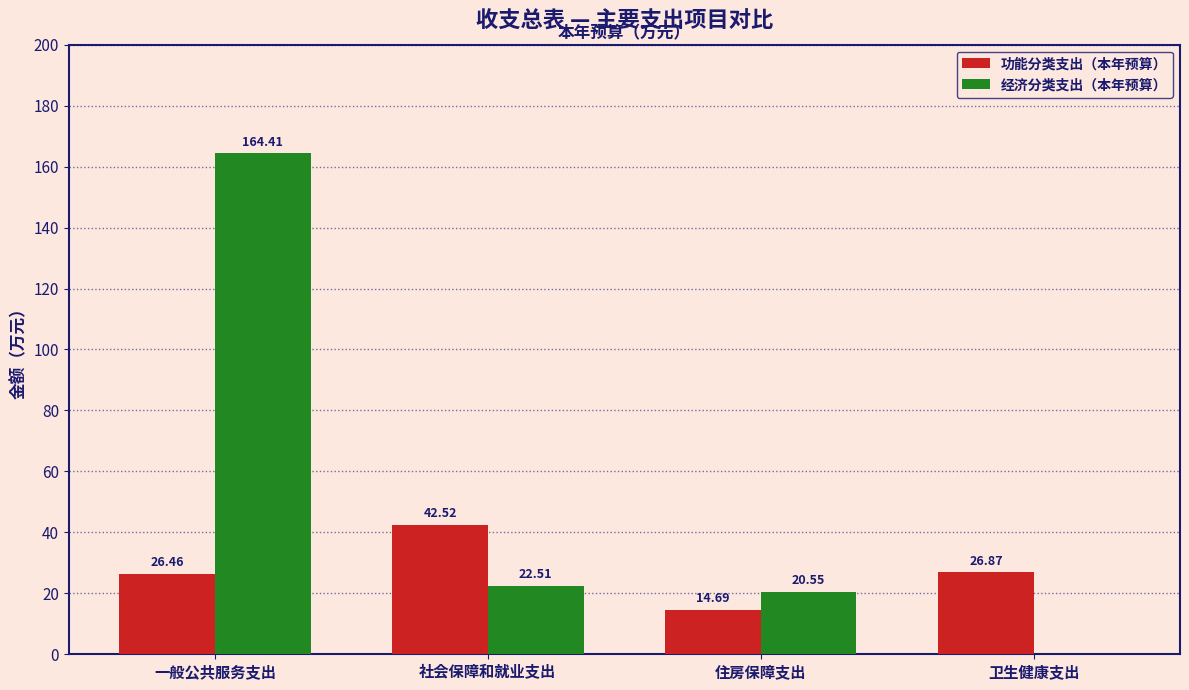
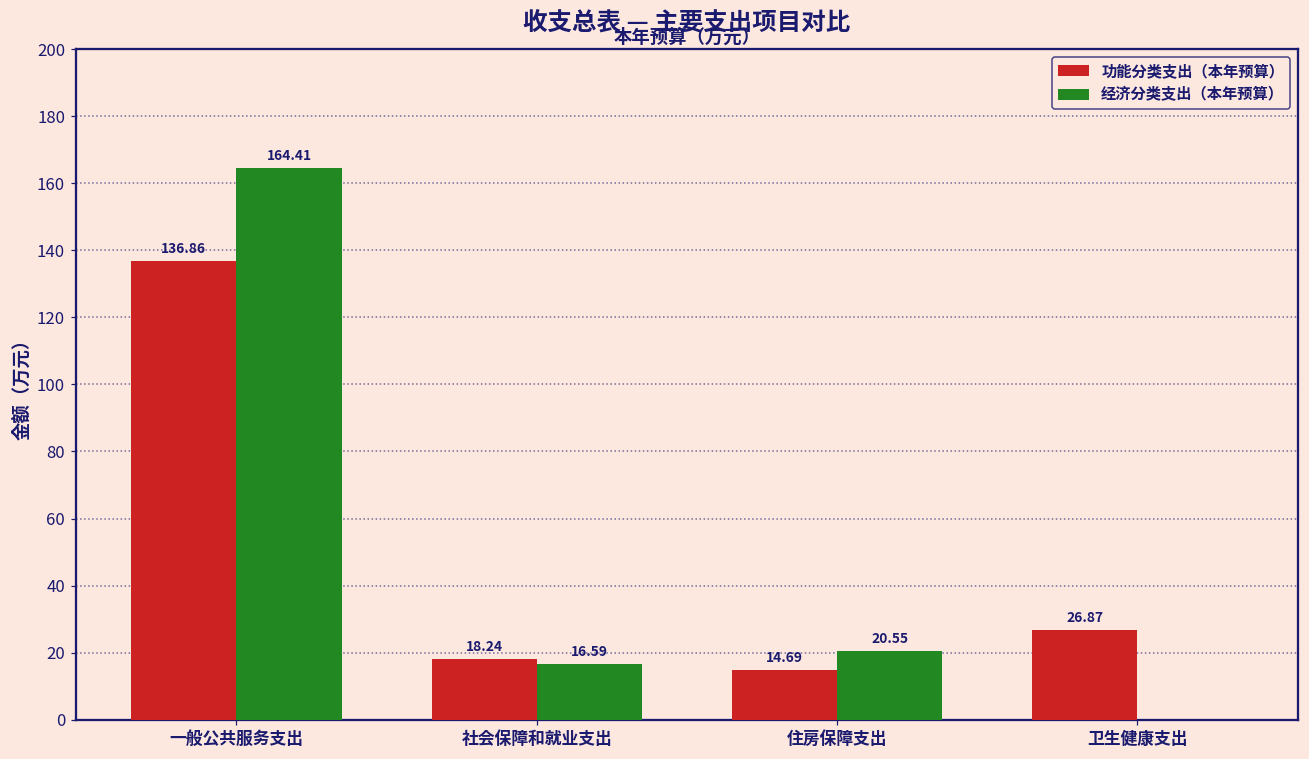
  {
    "功能分类支出（本年预算）": {
-     "一般公共服务支出": 26.46,
-     "社会保障和就业支出": 42.52,
+     "一般公共服务支出": 136.86,
+     "社会保障和就业支出": 18.24,
      "住房保障支出": 14.69,
      "卫生健康支出": 26.87
    },
    "经济分类支出（本年预算）": {
      "一般公共服务支出": 164.41,
-     "社会保障和就业支出": 22.51,
+     "社会保障和就业支出": 16.59,
      "住房保障支出": 20.55
    }
  }
